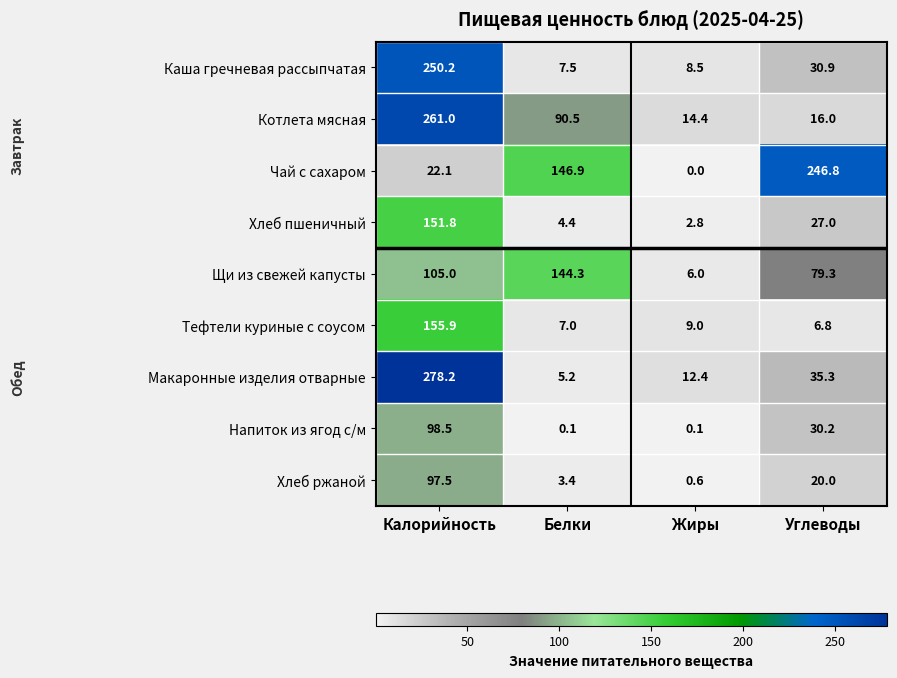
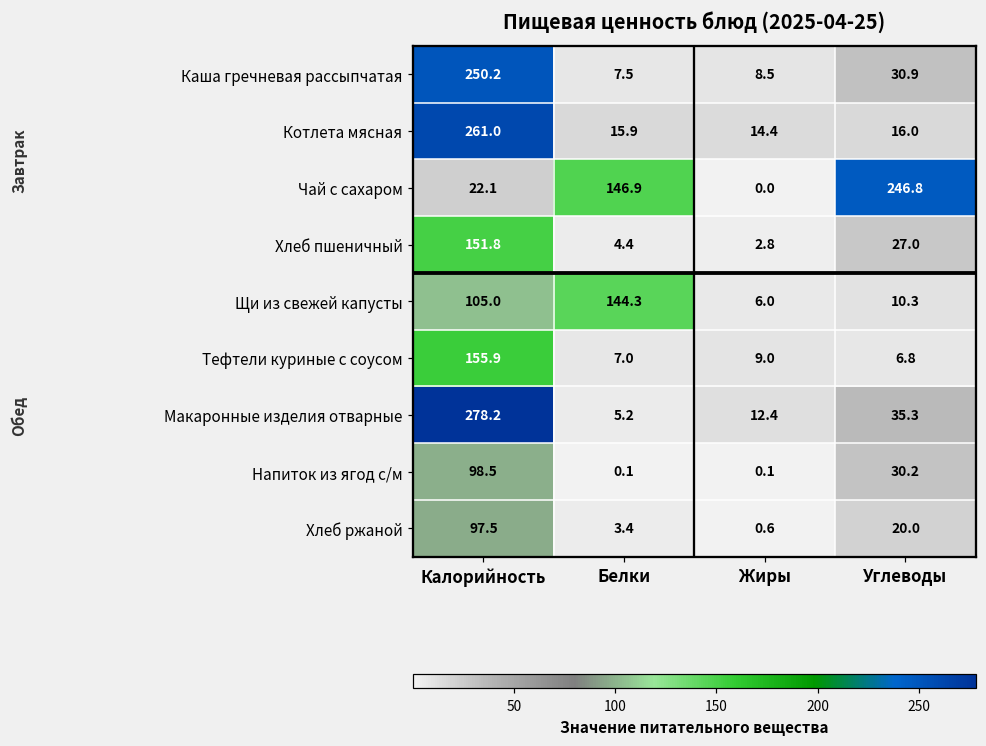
  {
    "Каша гречневая рассыпчатая": {
      "Калорийность": 250.2,
      "Белки": 7.5,
      "Жиры": 8.5,
      "Углеводы": 30.9
    },
    "Котлета мясная": {
      "Калорийность": 261.0,
-     "Белки": 90.5,
+     "Белки": 15.9,
      "Жиры": 14.4,
      "Углеводы": 16.0
    },
    "Чай с сахаром": {
      "Калорийность": 22.1,
      "Белки": 146.9,
      "Жиры": 0.0,
      "Углеводы": 246.8
    },
    "Хлеб пшеничный": {
      "Калорийность": 151.8,
      "Белки": 4.4,
      "Жиры": 2.8,
      "Углеводы": 27.0
    },
    "Щи из свежей капусты": {
      "Калорийность": 105.0,
      "Белки": 144.3,
      "Жиры": 6.0,
-     "Углеводы": 79.3
+     "Углеводы": 10.3
    },
    "Тефтели куриные с соусом": {
      "Калорийность": 155.9,
      "Белки": 7.0,
      "Жиры": 9.0,
      "Углеводы": 6.8
    },
    "Макаронные изделия отварные": {
      "Калорийность": 278.2,
      "Белки": 5.2,
      "Жиры": 12.4,
      "Углеводы": 35.3
    },
    "Напиток из ягод с/м": {
      "Калорийность": 98.5,
      "Белки": 0.1,
      "Жиры": 0.1,
      "Углеводы": 30.2
    },
    "Хлеб ржаной": {
      "Калорийность": 97.5,
      "Белки": 3.4,
      "Жиры": 0.6,
      "Углеводы": 20.0
    }
  }
